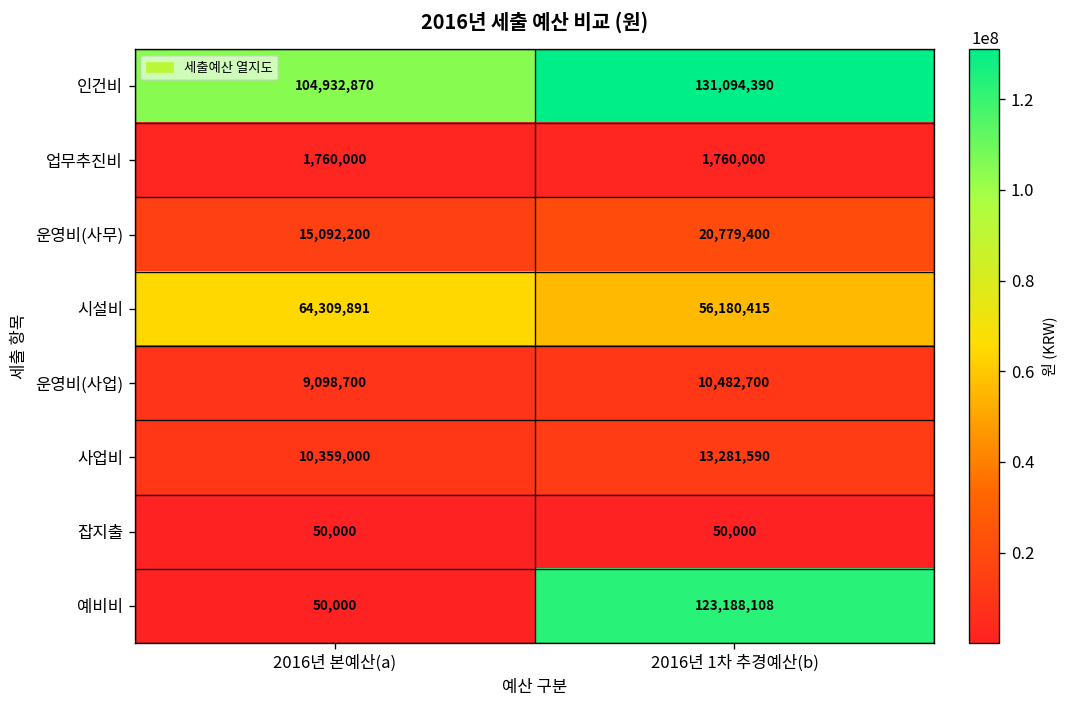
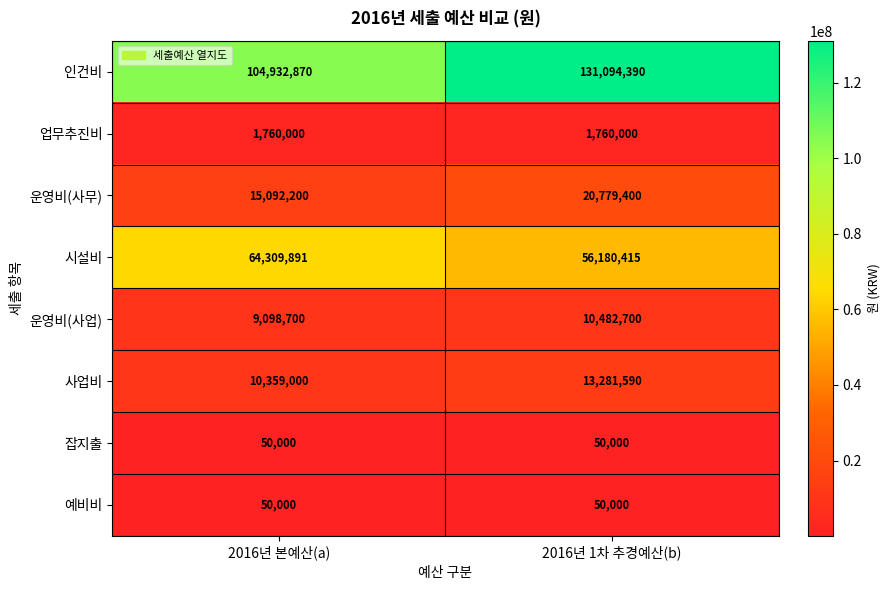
  {
    "인건비": {
      "2016년 본예산(a)": "104,932,870",
      "2016년 1차 추경예산(b)": "131,094,390"
    },
    "업무추진비": {
      "2016년 본예산(a)": "1,760,000",
      "2016년 1차 추경예산(b)": "1,760,000"
    },
    "운영비(사무)": {
      "2016년 본예산(a)": "15,092,200",
      "2016년 1차 추경예산(b)": "20,779,400"
    },
    "시설비": {
      "2016년 본예산(a)": "64,309,891",
      "2016년 1차 추경예산(b)": "56,180,415"
    },
    "운영비(사업)": {
      "2016년 본예산(a)": "9,098,700",
      "2016년 1차 추경예산(b)": "10,482,700"
    },
    "사업비": {
      "2016년 본예산(a)": "10,359,000",
      "2016년 1차 추경예산(b)": "13,281,590"
    },
    "잡지출": {
      "2016년 본예산(a)": "50,000",
      "2016년 1차 추경예산(b)": "50,000"
    },
    "예비비": {
      "2016년 본예산(a)": "50,000",
-     "2016년 1차 추경예산(b)": "123,188,108"
+     "2016년 1차 추경예산(b)": "50,000"
    }
  }
